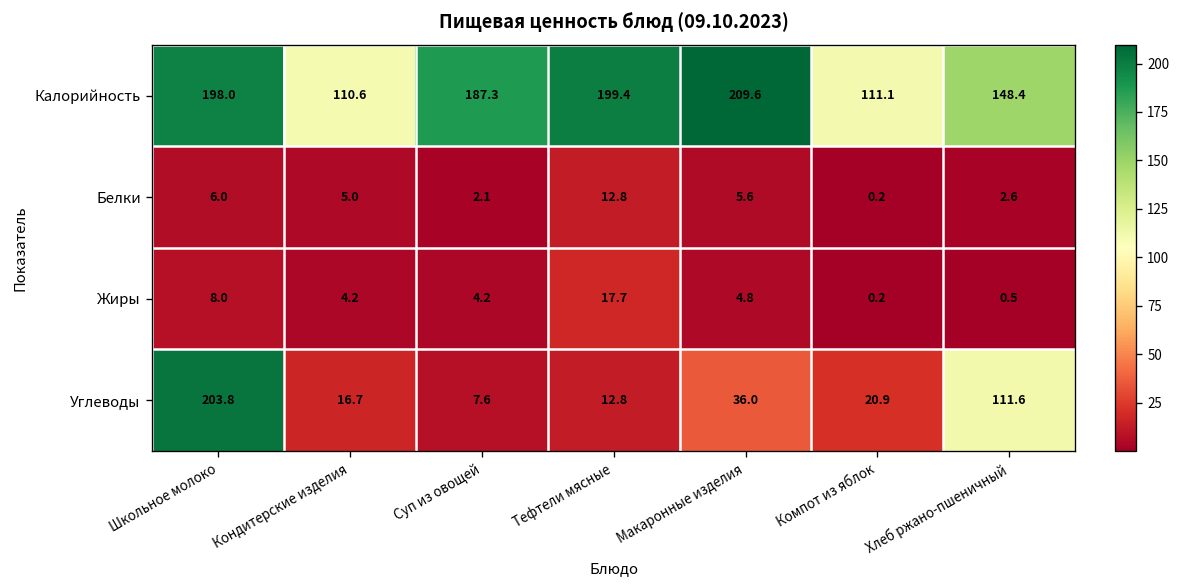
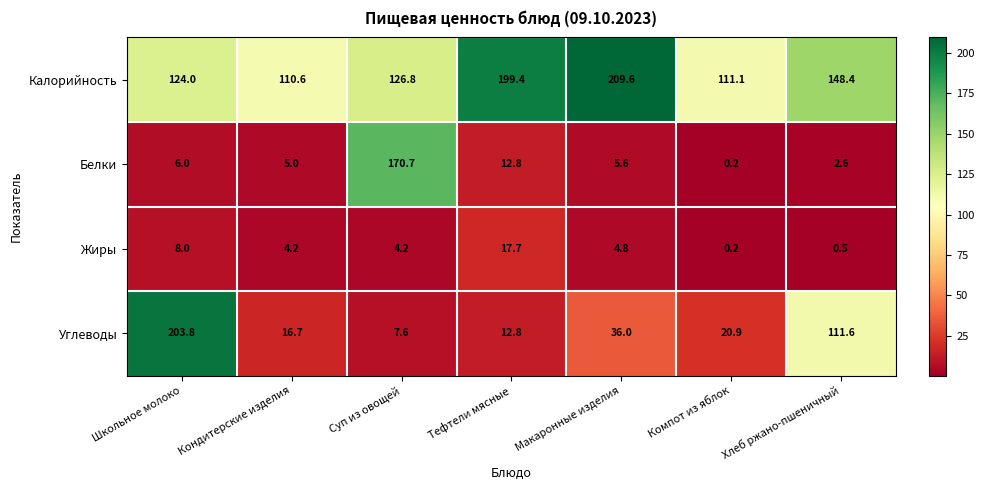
  {
    "Калорийность": {
-     "Школьное молоко": 198.0,
+     "Школьное молоко": 124.0,
      "Кондитерские изделия": 110.6,
-     "Суп из овощей": 187.3,
+     "Суп из овощей": 126.8,
      "Тефтели мясные": 199.4,
      "Макаронные изделия": 209.6,
      "Компот из яблок": 111.1,
      "Хлеб ржано-пшеничный": 148.4
    },
    "Белки": {
      "Школьное молоко": 6.0,
      "Кондитерские изделия": 5.0,
-     "Суп из овощей": 2.1,
+     "Суп из овощей": 170.7,
      "Тефтели мясные": 12.8,
      "Макаронные изделия": 5.6,
      "Компот из яблок": 0.2,
      "Хлеб ржано-пшеничный": 2.6
    },
    "Жиры": {
      "Школьное молоко": 8.0,
      "Кондитерские изделия": 4.2,
      "Суп из овощей": 4.2,
      "Тефтели мясные": 17.7,
      "Макаронные изделия": 4.8,
      "Компот из яблок": 0.2,
      "Хлеб ржано-пшеничный": 0.5
    },
    "Углеводы": {
      "Школьное молоко": 203.8,
      "Кондитерские изделия": 16.7,
      "Суп из овощей": 7.6,
      "Тефтели мясные": 12.8,
      "Макаронные изделия": 36.0,
      "Компот из яблок": 20.9,
      "Хлеб ржано-пшеничный": 111.6
    }
  }
